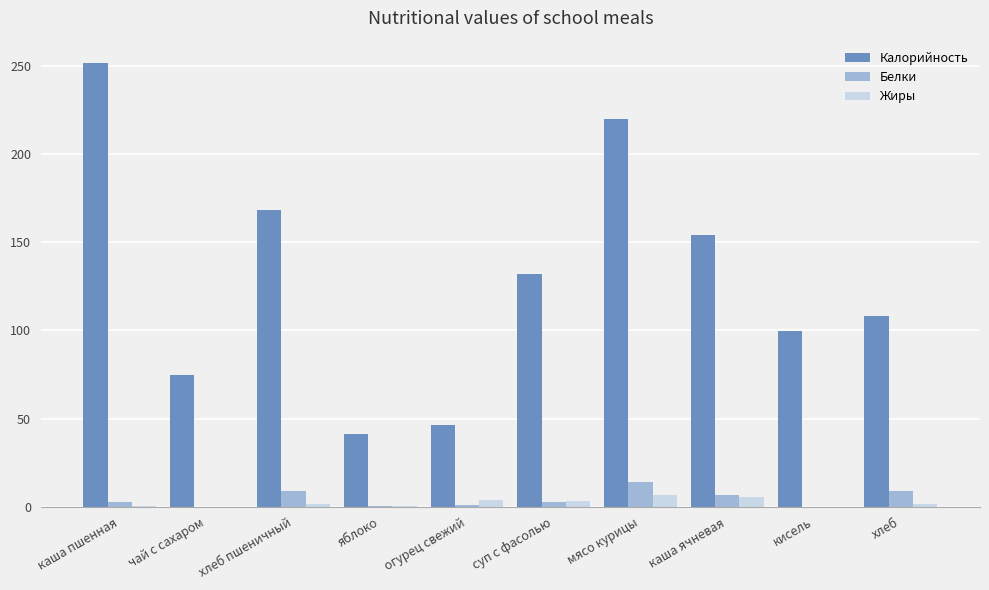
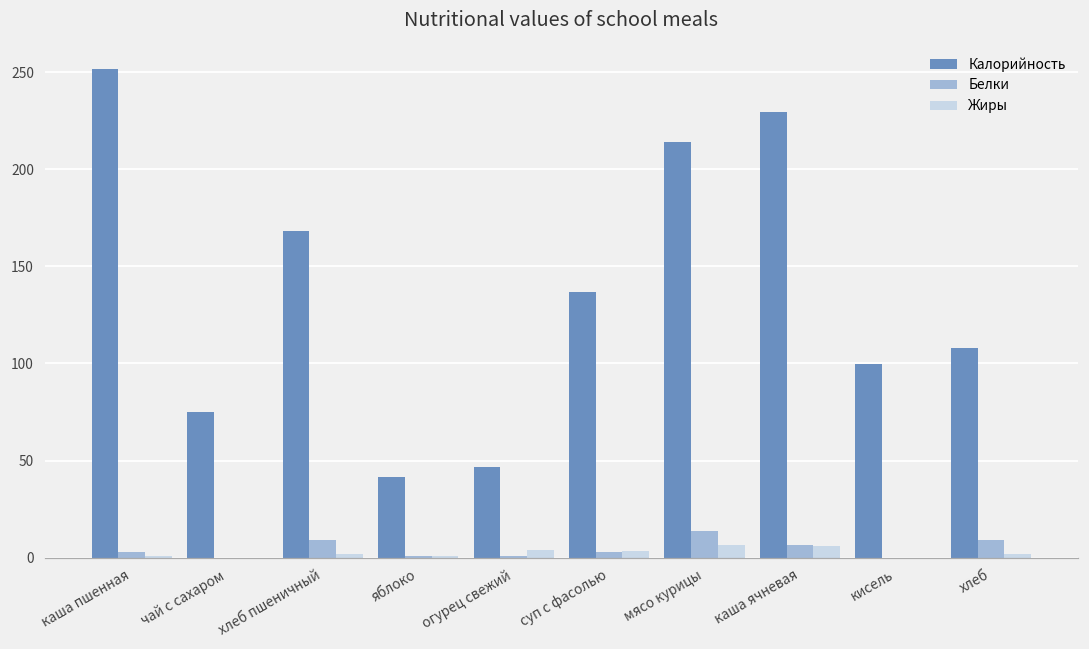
  {
    "Калорийность": {
      "каша пшенная": 252,
      "чай с сахаром": 75,
      "хлеб пшеничный": 168,
      "яблоко": 41,
      "огурец свежий": 47,
-     "суп с фасолью": 132,
-     "мясо курицы": 220,
-     "каша ячневая": 154,
+     "суп с фасолью": 137,
+     "мясо курицы": 214,
+     "каша ячневая": 230,
      "кисель": 100,
      "хлеб": 108
    }
  }
